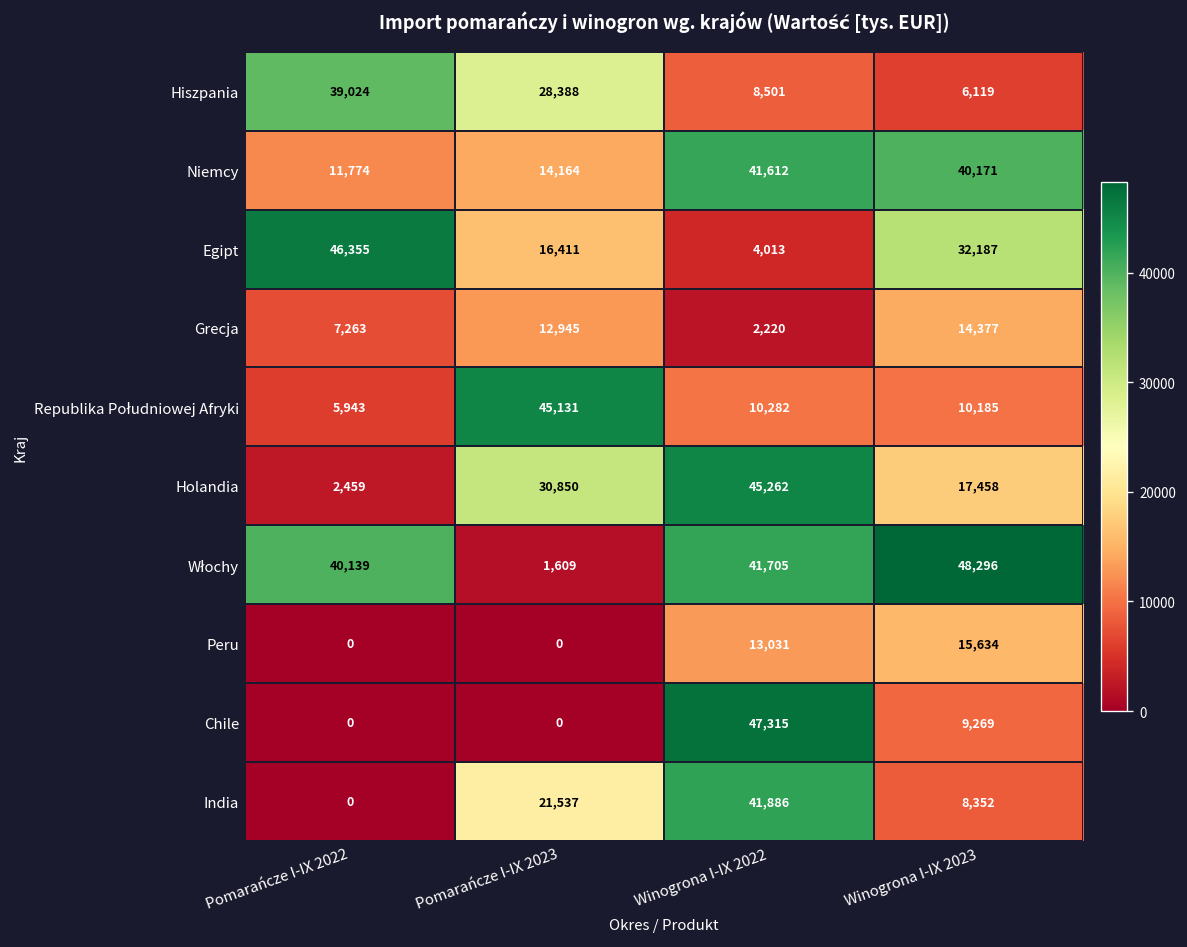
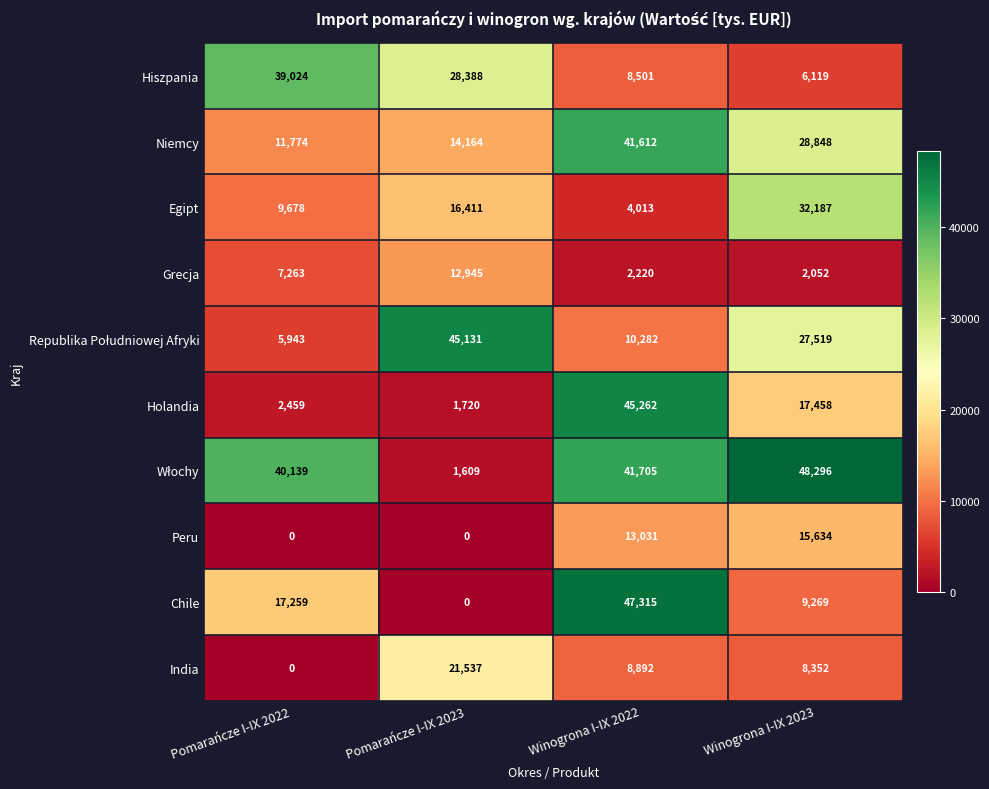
  {
    "Hiszpania": {
      "Pomarańcze I-IX 2022": "39,024",
      "Pomarańcze I-IX 2023": "28,388",
      "Winogrona I-IX 2022": "8,501",
      "Winogrona I-IX 2023": "6,119"
    },
    "Niemcy": {
      "Pomarańcze I-IX 2022": "11,774",
      "Pomarańcze I-IX 2023": "14,164",
      "Winogrona I-IX 2022": "41,612",
-     "Winogrona I-IX 2023": "40,171"
+     "Winogrona I-IX 2023": "28,848"
    },
    "Egipt": {
-     "Pomarańcze I-IX 2022": "46,355",
+     "Pomarańcze I-IX 2022": "9,678",
      "Pomarańcze I-IX 2023": "16,411",
      "Winogrona I-IX 2022": "4,013",
      "Winogrona I-IX 2023": "32,187"
    },
    "Grecja": {
      "Pomarańcze I-IX 2022": "7,263",
      "Pomarańcze I-IX 2023": "12,945",
      "Winogrona I-IX 2022": "2,220",
-     "Winogrona I-IX 2023": "14,377"
+     "Winogrona I-IX 2023": "2,052"
    },
    "Republika Południowej Afryki": {
      "Pomarańcze I-IX 2022": "5,943",
      "Pomarańcze I-IX 2023": "45,131",
      "Winogrona I-IX 2022": "10,282",
-     "Winogrona I-IX 2023": "10,185"
+     "Winogrona I-IX 2023": "27,519"
    },
    "Holandia": {
      "Pomarańcze I-IX 2022": "2,459",
-     "Pomarańcze I-IX 2023": "30,850",
+     "Pomarańcze I-IX 2023": "1,720",
      "Winogrona I-IX 2022": "45,262",
      "Winogrona I-IX 2023": "17,458"
    },
    "Włochy": {
      "Pomarańcze I-IX 2022": "40,139",
      "Pomarańcze I-IX 2023": "1,609",
      "Winogrona I-IX 2022": "41,705",
      "Winogrona I-IX 2023": "48,296"
    },
    "Peru": {
      "Pomarańcze I-IX 2022": "0",
      "Pomarańcze I-IX 2023": "0",
      "Winogrona I-IX 2022": "13,031",
      "Winogrona I-IX 2023": "15,634"
    },
    "Chile": {
-     "Pomarańcze I-IX 2022": "0",
+     "Pomarańcze I-IX 2022": "17,259",
      "Pomarańcze I-IX 2023": "0",
      "Winogrona I-IX 2022": "47,315",
      "Winogrona I-IX 2023": "9,269"
    },
    "India": {
      "Pomarańcze I-IX 2022": "0",
      "Pomarańcze I-IX 2023": "21,537",
-     "Winogrona I-IX 2022": "41,886",
+     "Winogrona I-IX 2022": "8,892",
      "Winogrona I-IX 2023": "8,352"
    }
  }
